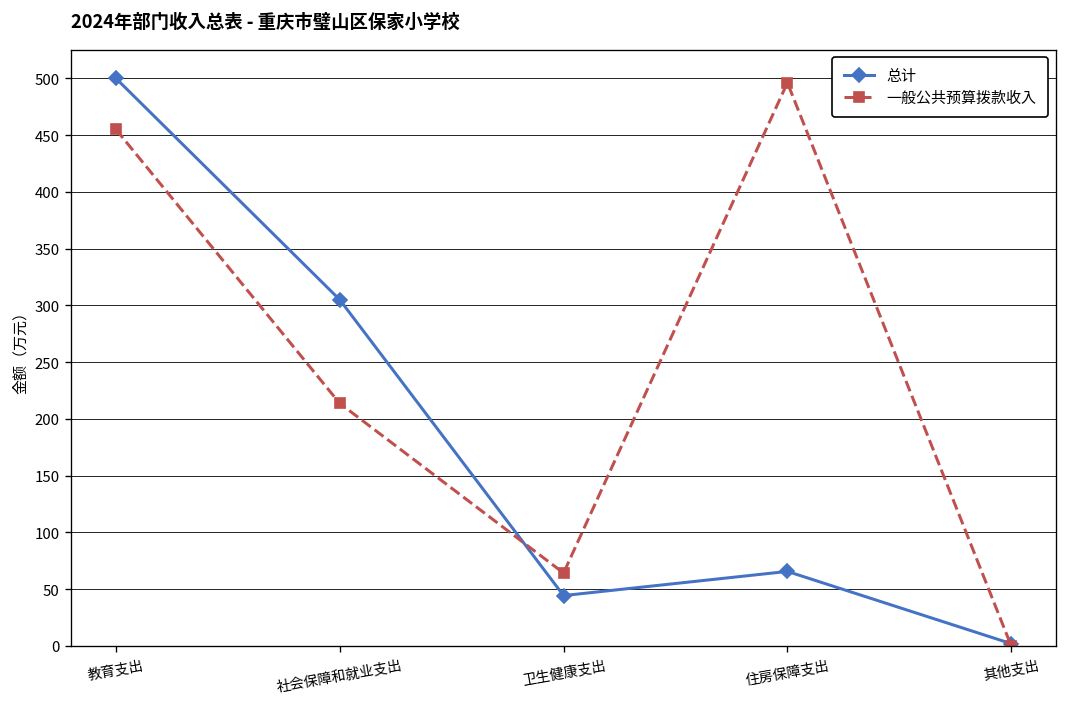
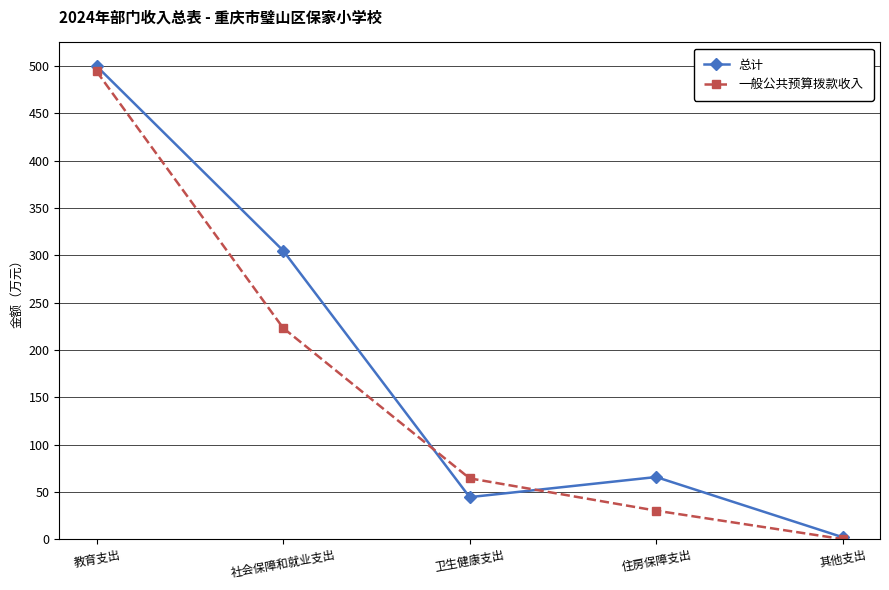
  {
    "总计": {
      "教育支出": 500,
      "社会保障和就业支出": 300,
      "卫生健康支出": 40,
      "住房保障支出": 70
    },
    "一般公共预算拨款收入": {
-     "教育支出": 450,
-     "社会保障和就业支出": 210,
+     "教育支出": 490,
+     "社会保障和就业支出": 220,
      "卫生健康支出": 60,
-     "住房保障支出": 500
+     "住房保障支出": 30
    }
  }
